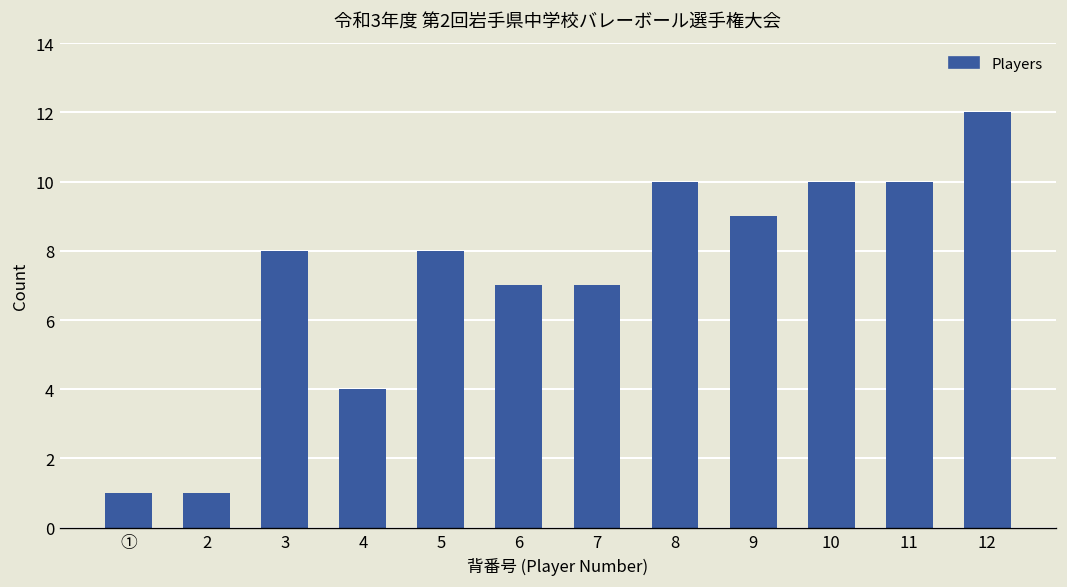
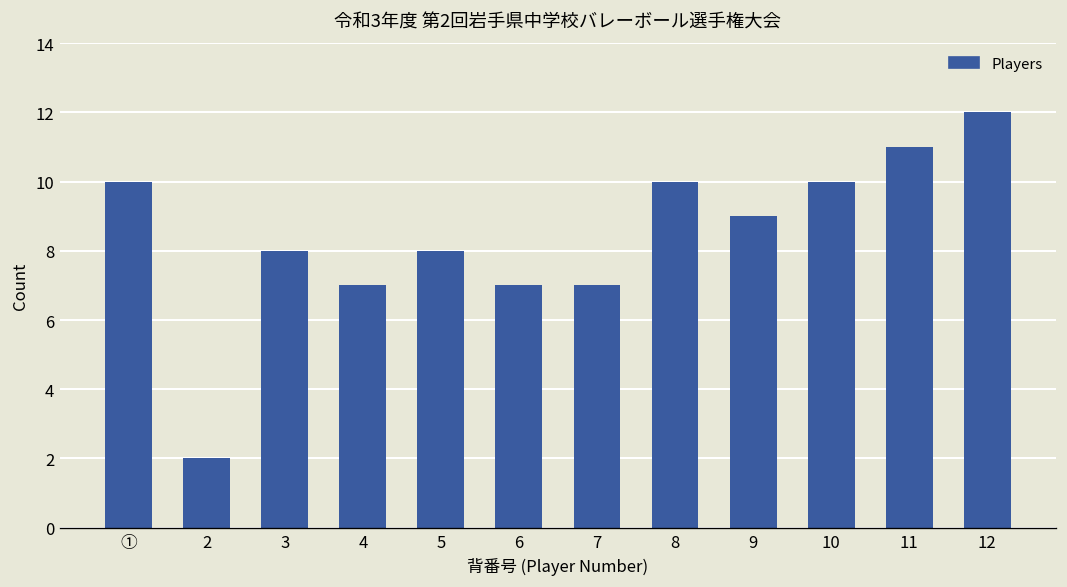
  {
-   "①": 1,
-   "2": 1,
+   "①": 10,
+   "2": 2,
    "3": 8,
-   "4": 4,
+   "4": 7,
    "5": 8,
    "6": 7,
    "7": 7,
    "8": 10,
    "9": 9,
    "10": 10,
-   "11": 10,
+   "11": 11,
    "12": 12
  }
